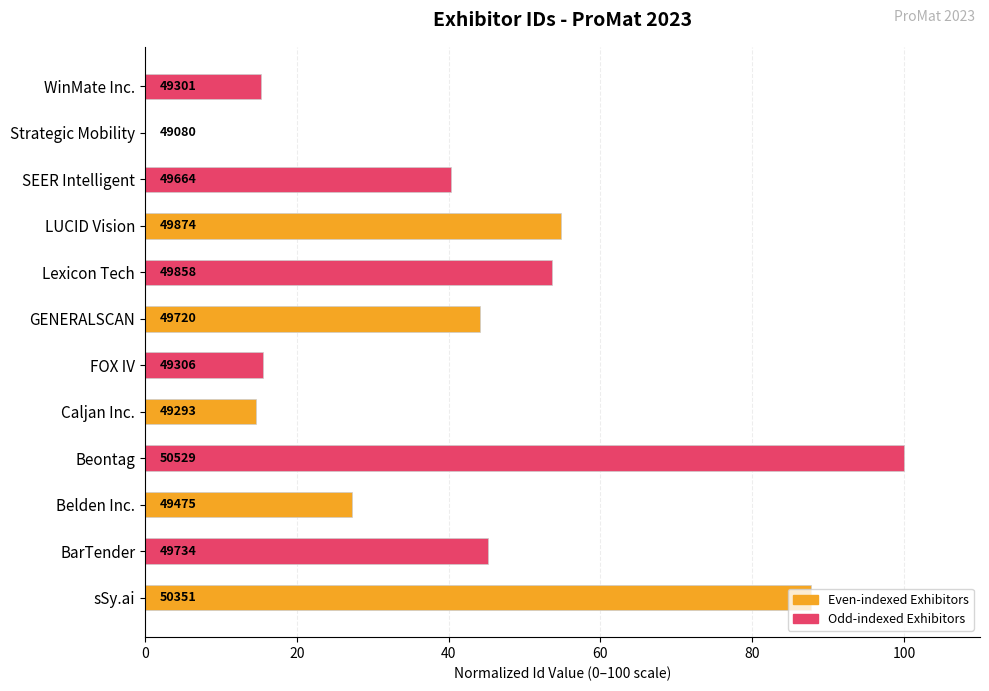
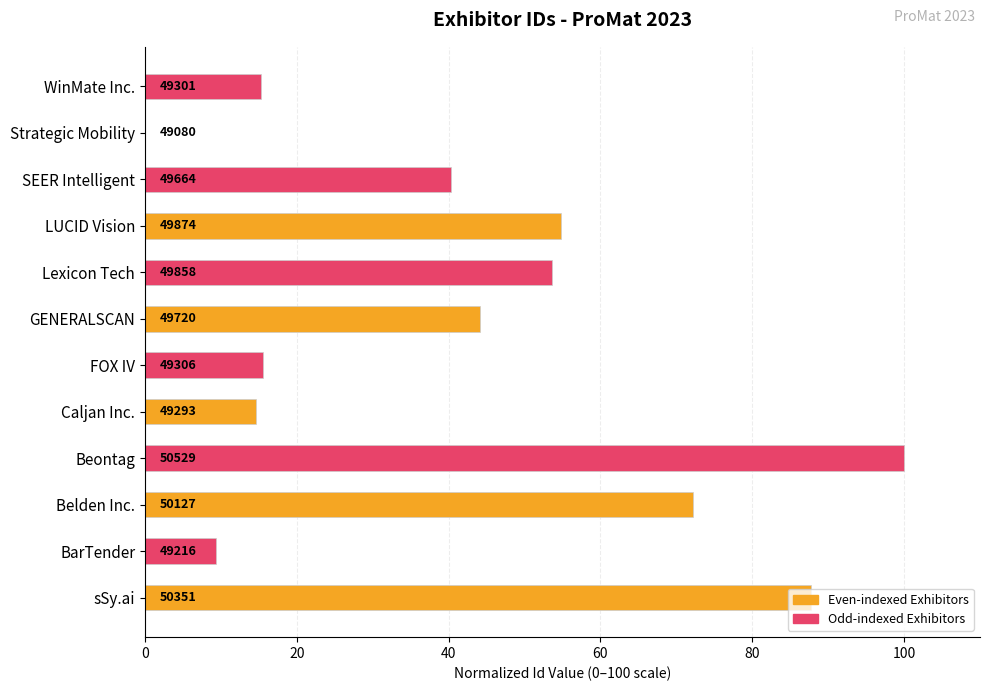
  {
-   "Belden Inc.": 49475,
-   "BarTender": 49734
+   "Belden Inc.": 50127,
+   "BarTender": 49216
  }
